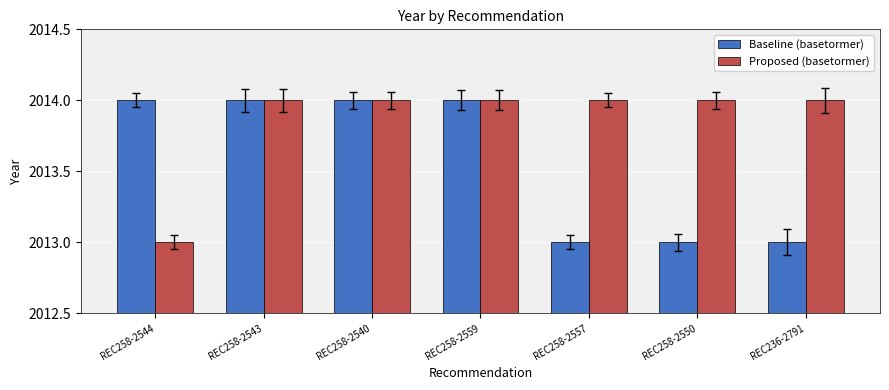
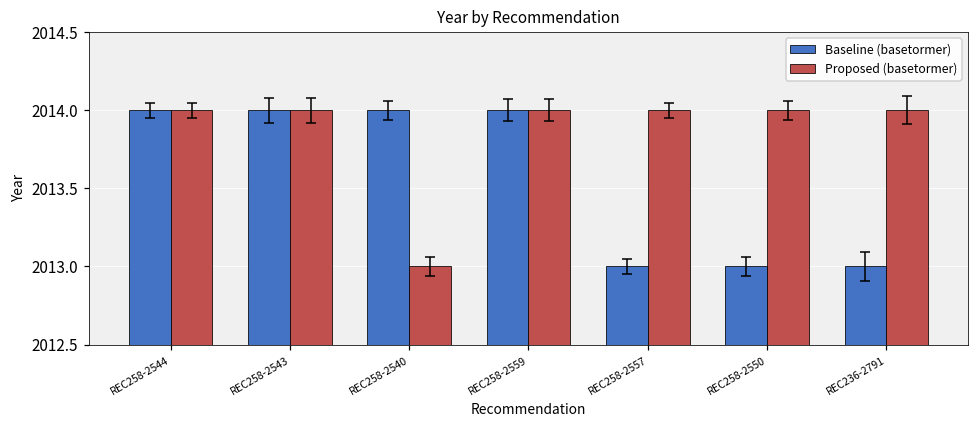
  {
    "Proposed (basetormer)": {
-     "REC258-2544": 2013,
+     "REC258-2544": 2014,
      "REC258-2543": 2014,
-     "REC258-2540": 2014,
+     "REC258-2540": 2013,
      "REC258-2559": 2014,
      "REC258-2557": 2014,
      "REC258-2550": 2014,
      "REC236-2791": 2014
    }
  }
